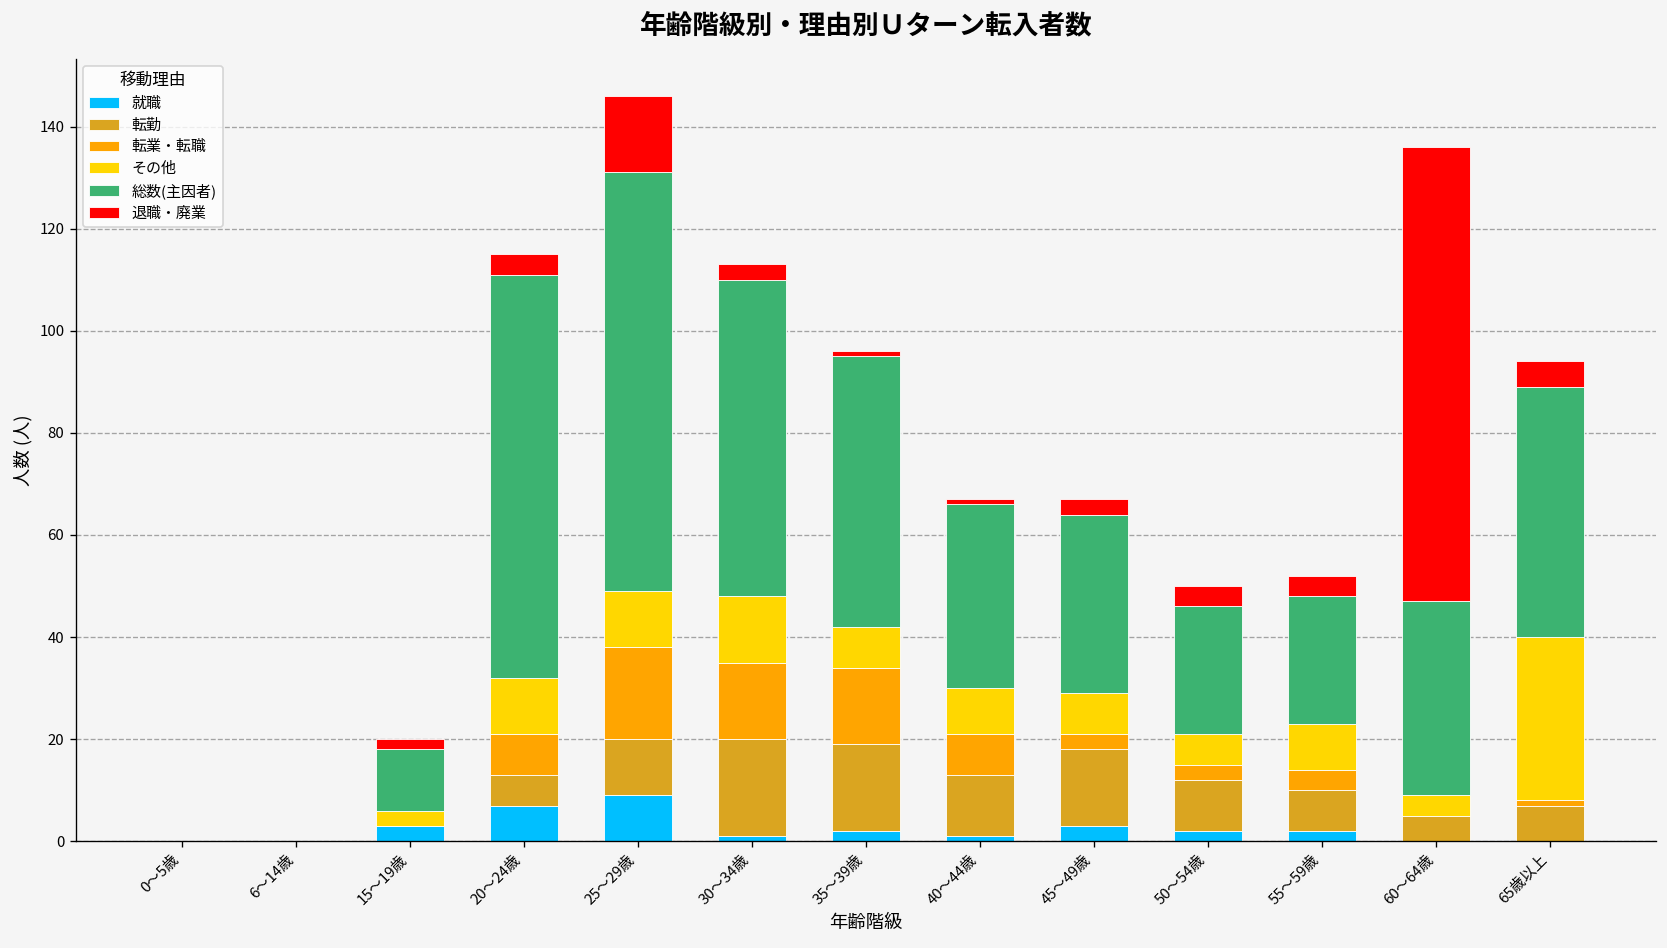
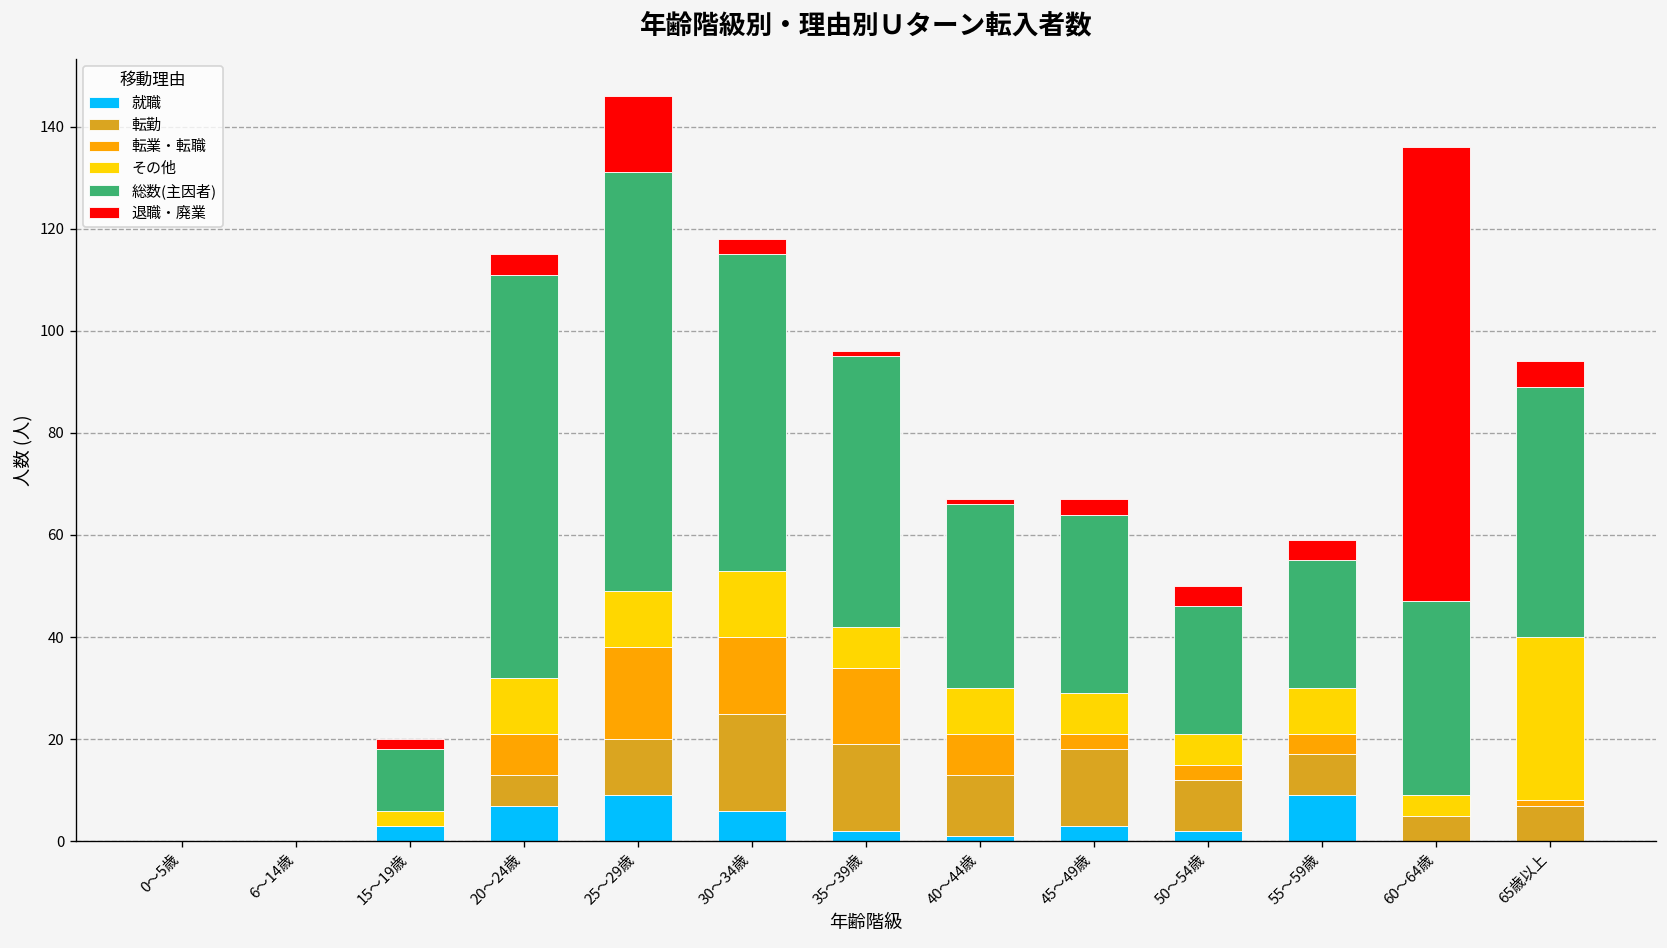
  {
    "就職": {
      "0～5歳": 0,
      "6～14歳": 0,
      "15～19歳": 3,
      "20～24歳": 7,
      "25～29歳": 9,
-     "30～34歳": 1,
+     "30～34歳": 6,
      "35～39歳": 2,
      "40～44歳": 1,
      "45～49歳": 3,
      "50～54歳": 2,
-     "55～59歳": 2,
+     "55～59歳": 9,
      "60～64歳": 0,
      "65歳以上": 0
    },
    "総数(主因者)": {
      "0～5歳": 0,
      "6～14歳": 0,
      "15～19歳": 12,
      "20～24歳": 79,
      "25～29歳": 82,
      "30～34歳": 62,
      "35～39歳": 53,
      "40～44歳": 36,
      "45～49歳": 35,
      "50～54歳": 25,
      "55～59歳": 25,
      "60～64歳": 38,
      "65歳以上": 49
    },
    "退職・廃業": {
      "0～5歳": 0,
      "6～14歳": 0,
      "15～19歳": 2,
      "20～24歳": 4,
      "25～29歳": 15,
      "30～34歳": 3,
      "35～39歳": 1,
      "40～44歳": 1,
      "45～49歳": 3,
      "50～54歳": 4,
      "55～59歳": 4,
      "60～64歳": 89,
      "65歳以上": 5
    }
  }
